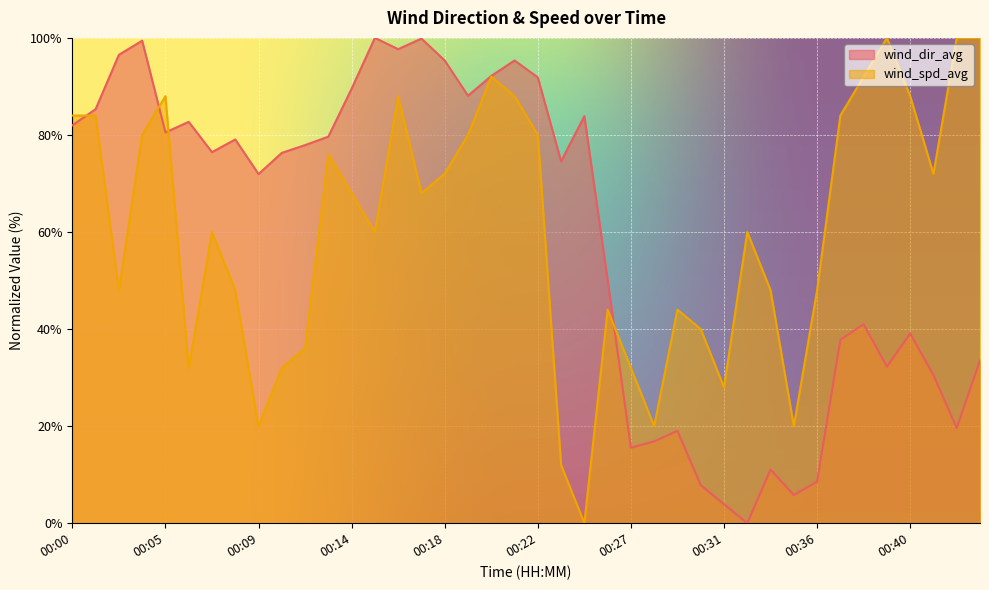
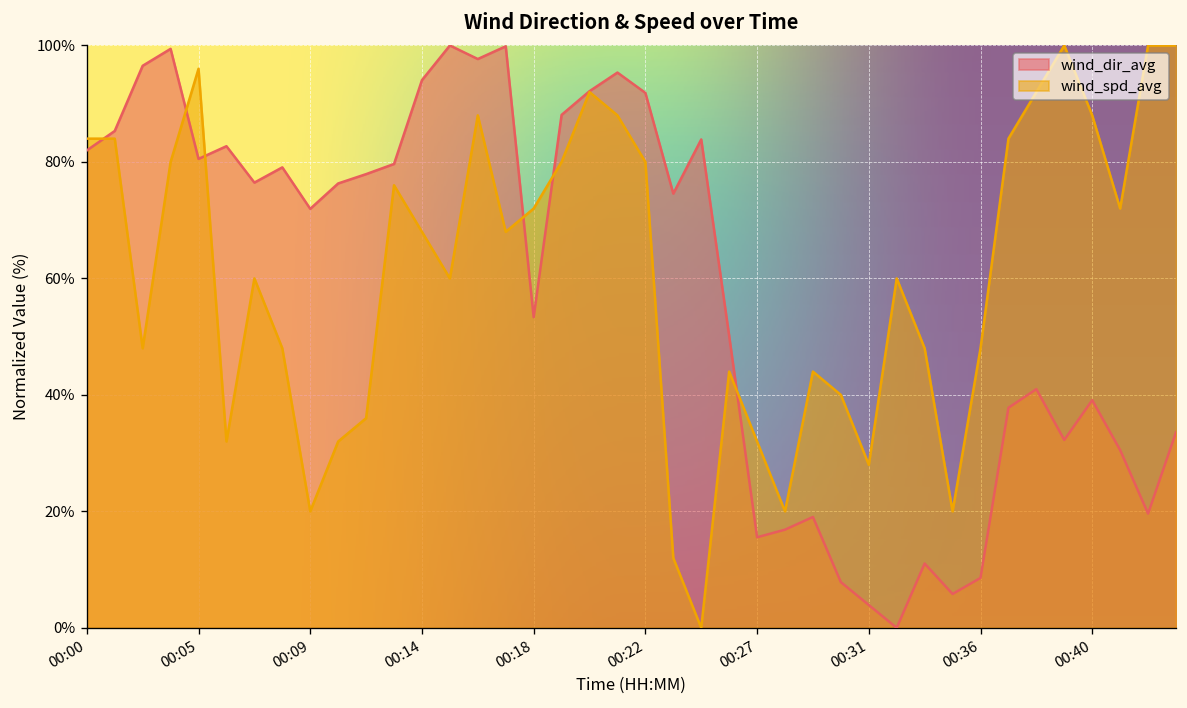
  {
    "wind_dir_avg": {
      "00:00": "82%",
      "00:05": "81%",
      "00:09": "72%",
-     "00:14": "90%",
-     "00:18": "95%",
+     "00:14": "94%",
+     "00:18": "53%",
      "00:22": "92%",
      "00:27": "16%",
      "00:31": "4%",
      "00:36": "9%",
      "00:40": "39%"
    },
    "wind_spd_avg": {
      "00:00": "84%",
-     "00:05": "88%",
+     "00:05": "96%",
      "00:09": "20%",
      "00:14": "68%",
      "00:18": "72%",
      "00:22": "80%",
      "00:27": "32%",
      "00:31": "28%",
      "00:36": "48%",
      "00:40": "88%"
    }
  }
